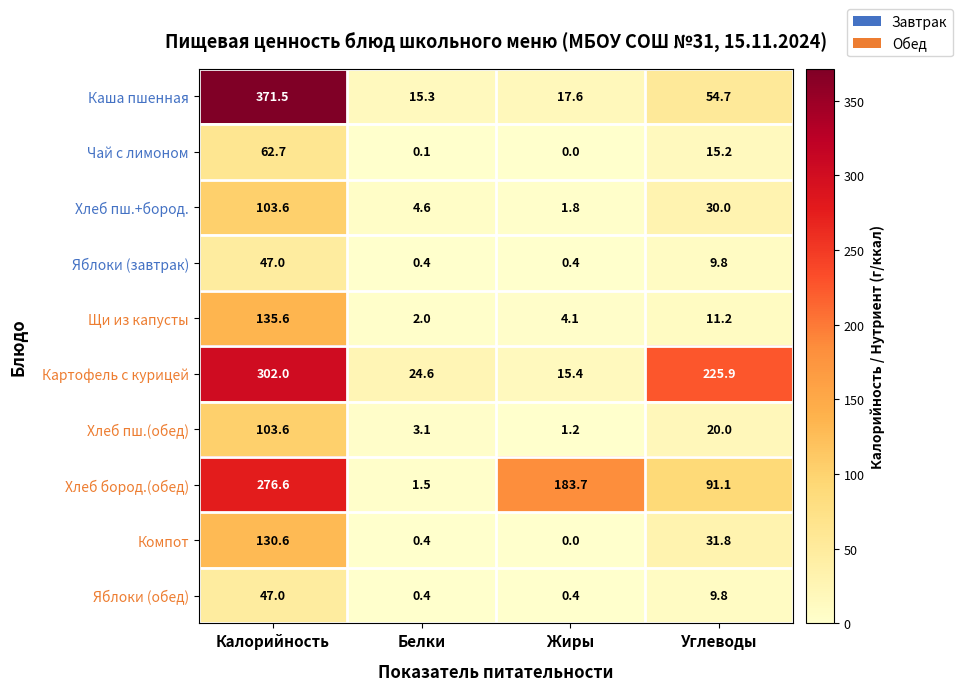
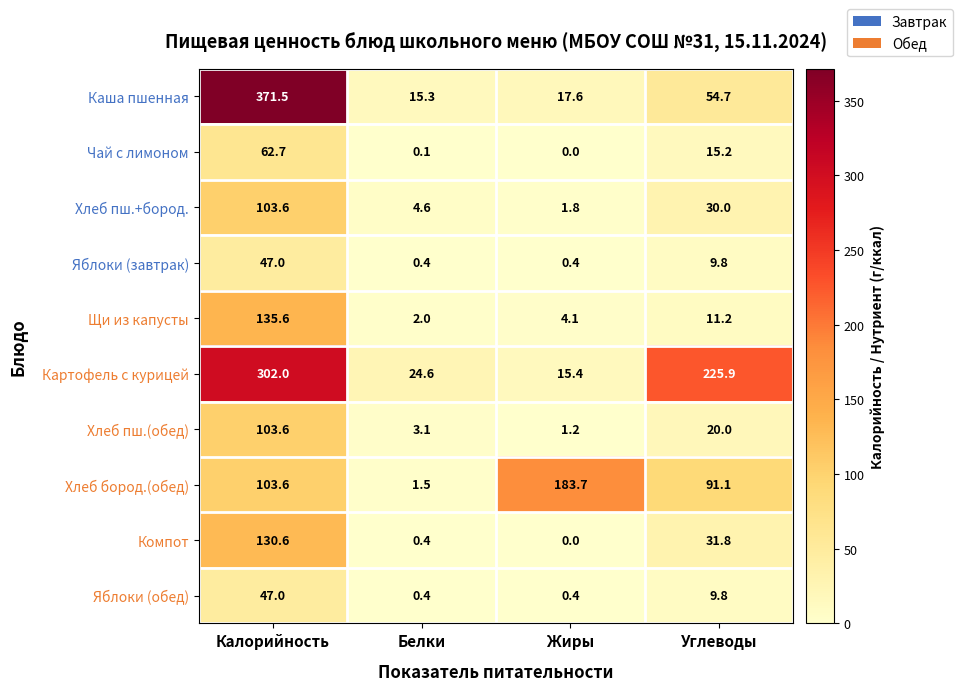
  {
    "Каша пшенная": {
      "Калорийность": 371.5,
      "Белки": 15.3,
      "Жиры": 17.6,
      "Углеводы": 54.7
    },
    "Чай с лимоном": {
      "Калорийность": 62.7,
      "Белки": 0.1,
      "Жиры": 0.0,
      "Углеводы": 15.2
    },
    "Хлеб пш.+бород.": {
      "Калорийность": 103.6,
      "Белки": 4.6,
      "Жиры": 1.8,
      "Углеводы": 30.0
    },
    "Яблоки (завтрак)": {
      "Калорийность": 47.0,
      "Белки": 0.4,
      "Жиры": 0.4,
      "Углеводы": 9.8
    },
    "Щи из капусты": {
      "Калорийность": 135.6,
      "Белки": 2.0,
      "Жиры": 4.1,
      "Углеводы": 11.2
    },
    "Картофель с курицей": {
      "Калорийность": 302.0,
      "Белки": 24.6,
      "Жиры": 15.4,
      "Углеводы": 225.9
    },
    "Хлеб пш.(обед)": {
      "Калорийность": 103.6,
      "Белки": 3.1,
      "Жиры": 1.2,
      "Углеводы": 20.0
    },
    "Хлеб бород.(обед)": {
-     "Калорийность": 276.6,
+     "Калорийность": 103.6,
      "Белки": 1.5,
      "Жиры": 183.7,
      "Углеводы": 91.1
    },
    "Компот": {
      "Калорийность": 130.6,
      "Белки": 0.4,
      "Жиры": 0.0,
      "Углеводы": 31.8
    },
    "Яблоки (обед)": {
      "Калорийность": 47.0,
      "Белки": 0.4,
      "Жиры": 0.4,
      "Углеводы": 9.8
    }
  }
